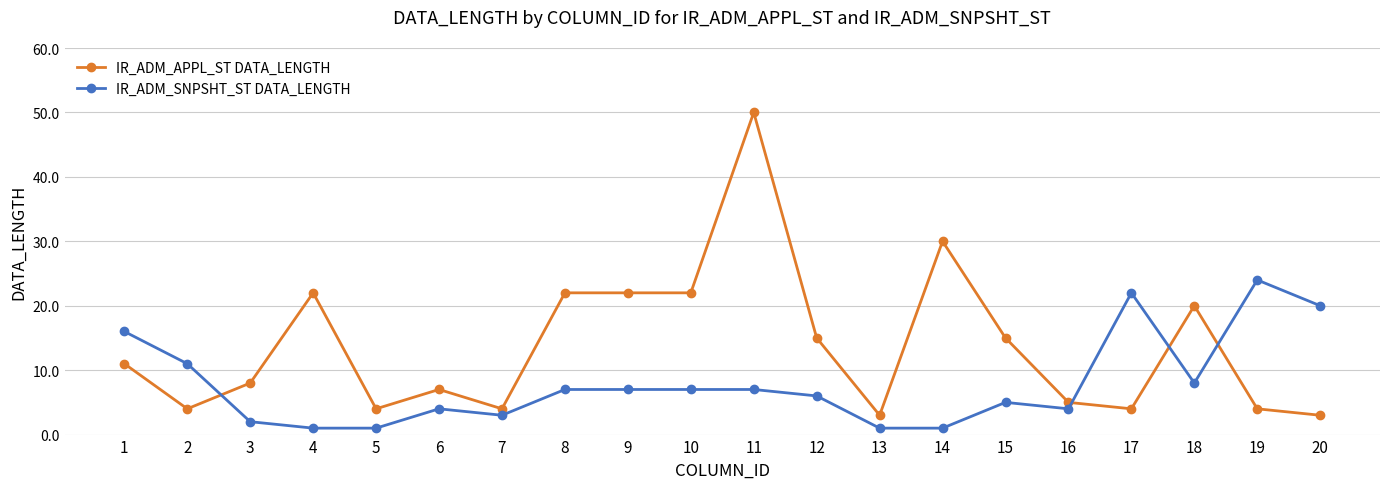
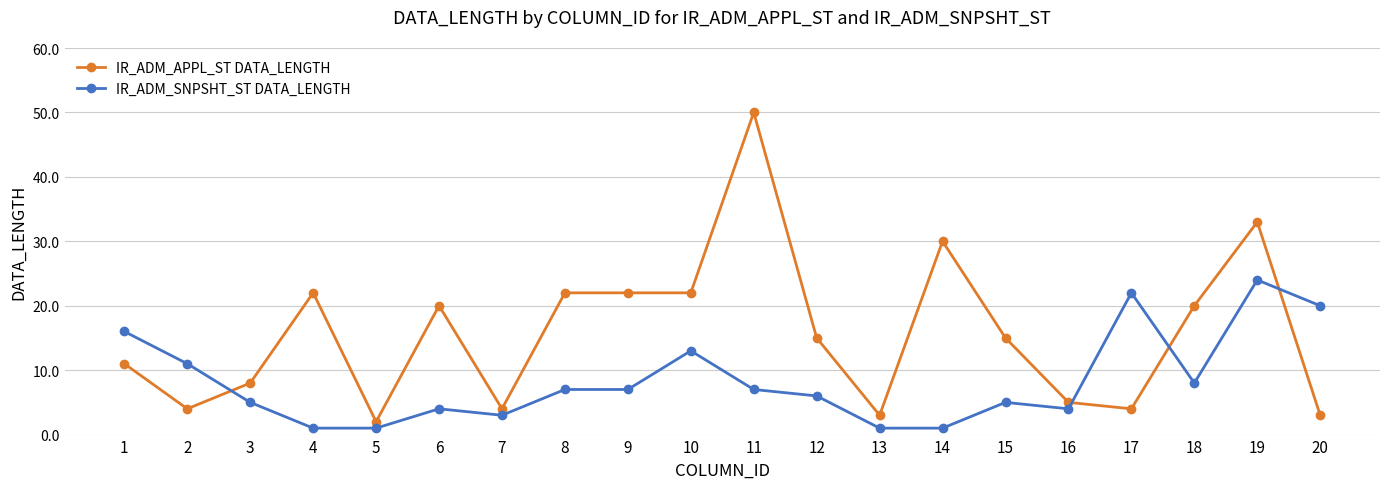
  {
    "IR_ADM_APPL_ST DATA_LENGTH": {
      "1": 11,
      "2": 4,
      "3": 8,
      "4": 22,
-     "5": 4,
-     "6": 7,
+     "5": 2,
+     "6": 20,
      "7": 4,
      "8": 22,
      "9": 22,
      "10": 22,
      "11": 50,
      "12": 15,
      "13": 3,
      "14": 30,
      "15": 15,
      "16": 5,
      "17": 4,
      "18": 20,
-     "19": 4,
+     "19": 33,
      "20": 3
    },
    "IR_ADM_SNPSHT_ST DATA_LENGTH": {
      "1": 16,
      "2": 11,
-     "3": 2,
+     "3": 5,
      "4": 1,
      "5": 1,
      "6": 4,
      "7": 3,
      "8": 7,
      "9": 7,
-     "10": 7,
+     "10": 13,
      "11": 7,
      "12": 6,
      "13": 1,
      "14": 1,
      "15": 5,
      "16": 4,
      "17": 22,
      "18": 8,
      "19": 24,
      "20": 20
    }
  }
